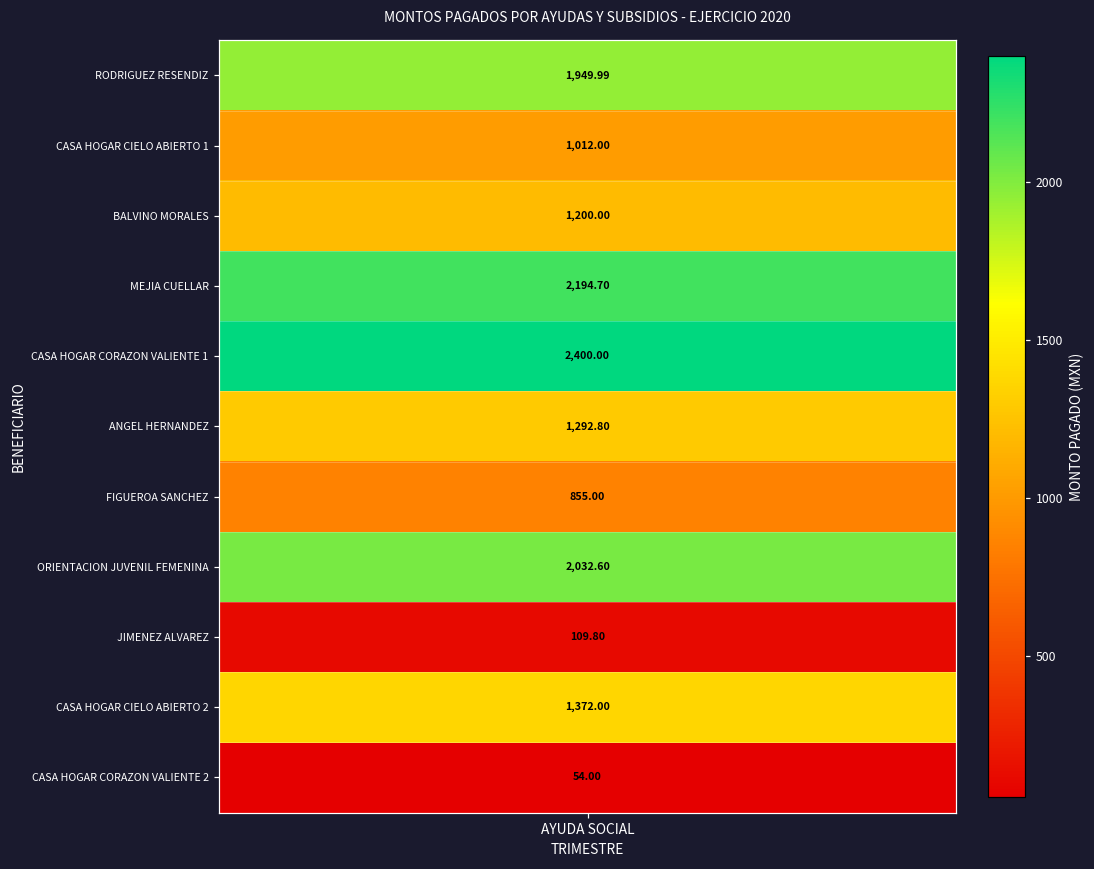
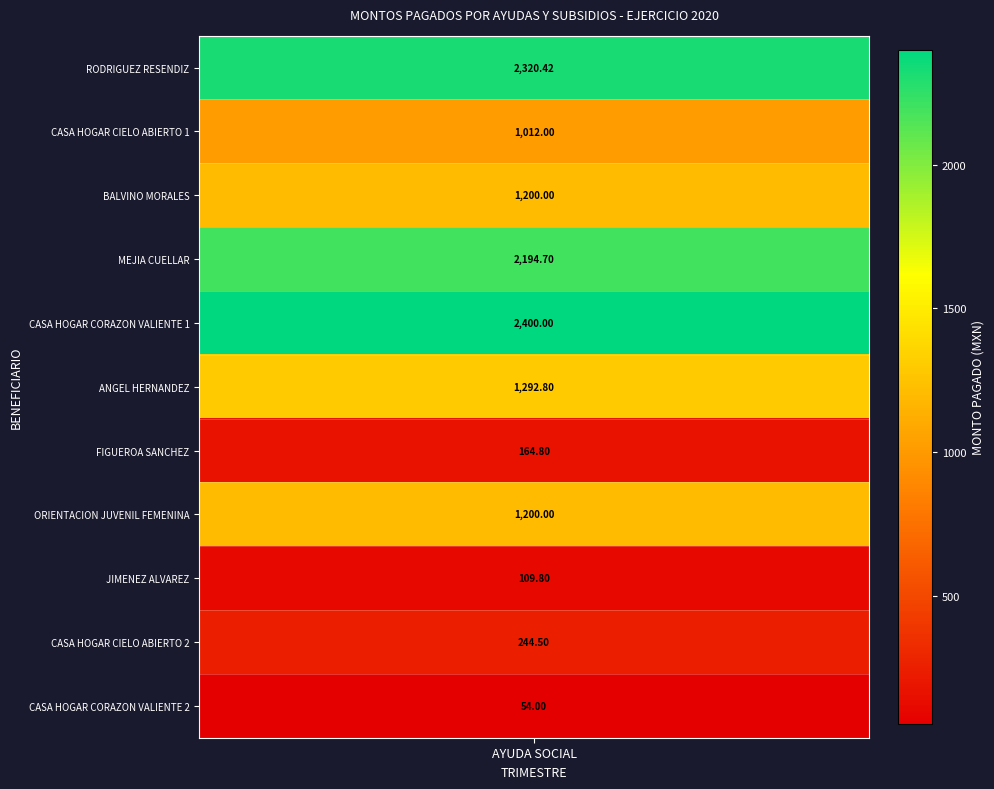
  {
    "RODRIGUEZ RESENDIZ": {
-     "AYUDA SOCIAL": "1,949.99"
+     "AYUDA SOCIAL": "2,320.42"
    },
    "CASA HOGAR CIELO ABIERTO 1": {
      "AYUDA SOCIAL": "1,012.00"
    },
    "BALVINO MORALES": {
      "AYUDA SOCIAL": "1,200.00"
    },
    "MEJIA CUELLAR": {
      "AYUDA SOCIAL": "2,194.70"
    },
    "CASA HOGAR CORAZON VALIENTE 1": {
      "AYUDA SOCIAL": "2,400.00"
    },
    "ANGEL HERNANDEZ": {
      "AYUDA SOCIAL": "1,292.80"
    },
    "FIGUEROA SANCHEZ": {
-     "AYUDA SOCIAL": "855.00"
+     "AYUDA SOCIAL": "164.80"
    },
    "ORIENTACION JUVENIL FEMENINA": {
-     "AYUDA SOCIAL": "2,032.60"
+     "AYUDA SOCIAL": "1,200.00"
    },
    "JIMENEZ ALVAREZ": {
      "AYUDA SOCIAL": "109.80"
    },
    "CASA HOGAR CIELO ABIERTO 2": {
-     "AYUDA SOCIAL": "1,372.00"
+     "AYUDA SOCIAL": "244.50"
    },
    "CASA HOGAR CORAZON VALIENTE 2": {
      "AYUDA SOCIAL": "54.00"
    }
  }
